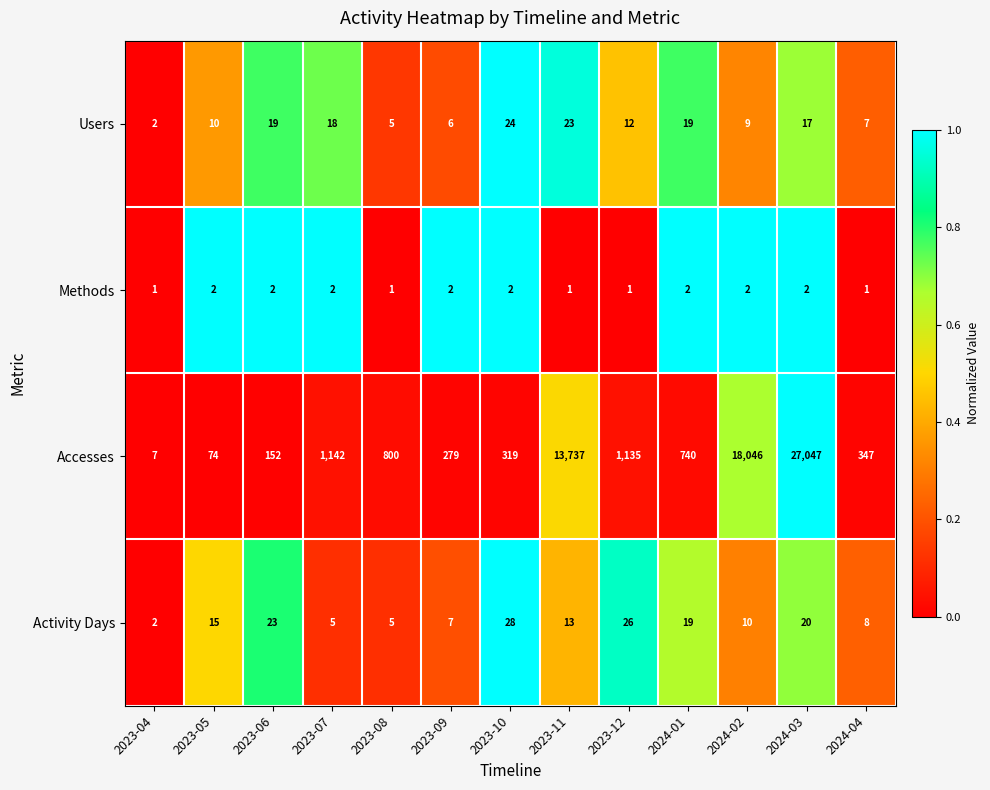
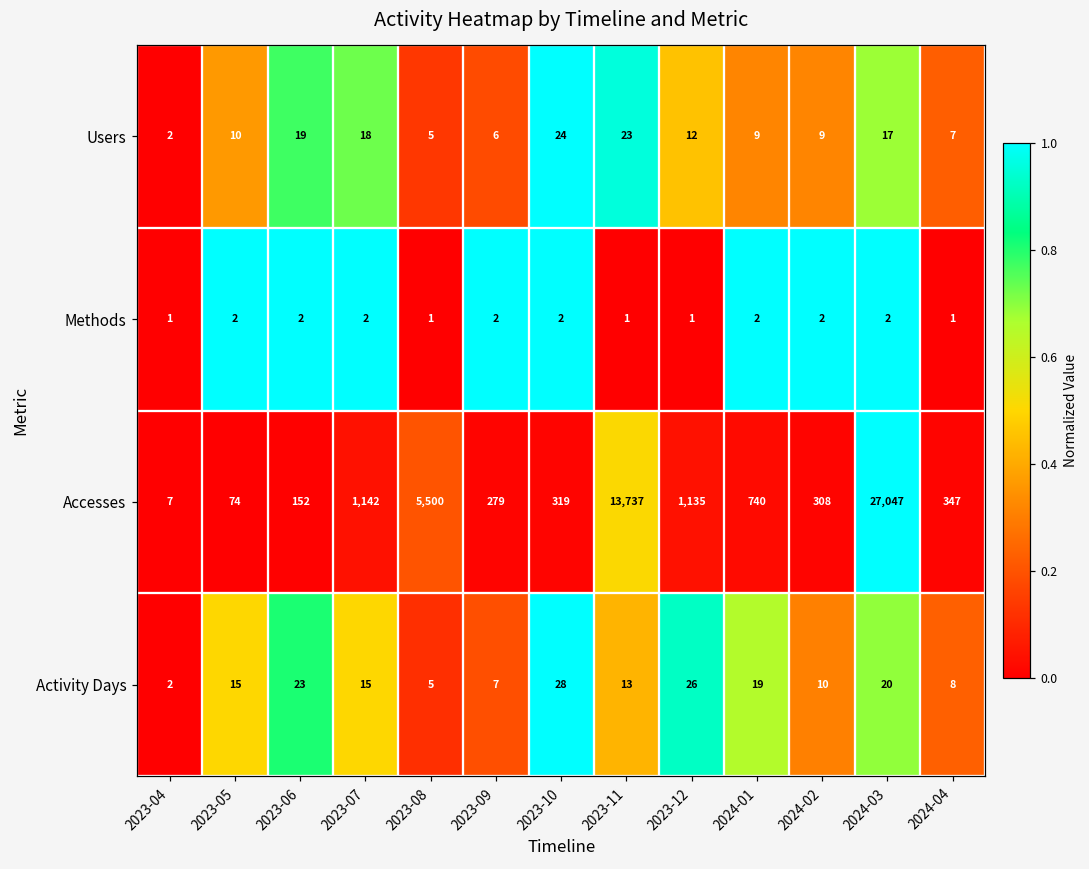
  {
    "Users": {
      "2023-04": "2",
      "2023-05": "10",
      "2023-06": "19",
      "2023-07": "18",
      "2023-08": "5",
      "2023-09": "6",
      "2023-10": "24",
      "2023-11": "23",
      "2023-12": "12",
-     "2024-01": "19",
+     "2024-01": "9",
      "2024-02": "9",
      "2024-03": "17",
      "2024-04": "7"
    },
    "Methods": {
      "2023-04": "1",
      "2023-05": "2",
      "2023-06": "2",
      "2023-07": "2",
      "2023-08": "1",
      "2023-09": "2",
      "2023-10": "2",
      "2023-11": "1",
      "2023-12": "1",
      "2024-01": "2",
      "2024-02": "2",
      "2024-03": "2",
      "2024-04": "1"
    },
    "Accesses": {
      "2023-04": "7",
      "2023-05": "74",
      "2023-06": "152",
      "2023-07": "1,142",
-     "2023-08": "800",
+     "2023-08": "5,500",
      "2023-09": "279",
      "2023-10": "319",
      "2023-11": "13,737",
      "2023-12": "1,135",
      "2024-01": "740",
-     "2024-02": "18,046",
+     "2024-02": "308",
      "2024-03": "27,047",
      "2024-04": "347"
    },
    "Activity Days": {
      "2023-04": "2",
      "2023-05": "15",
      "2023-06": "23",
-     "2023-07": "5",
+     "2023-07": "15",
      "2023-08": "5",
      "2023-09": "7",
      "2023-10": "28",
      "2023-11": "13",
      "2023-12": "26",
      "2024-01": "19",
      "2024-02": "10",
      "2024-03": "20",
      "2024-04": "8"
    }
  }
